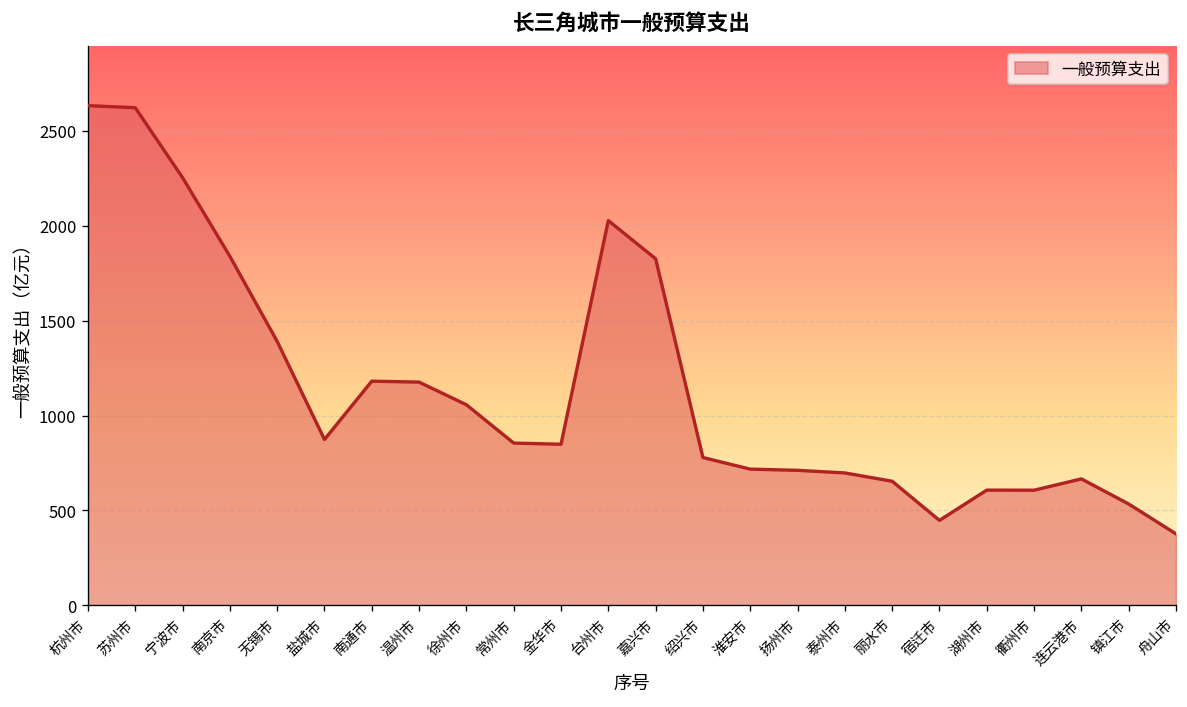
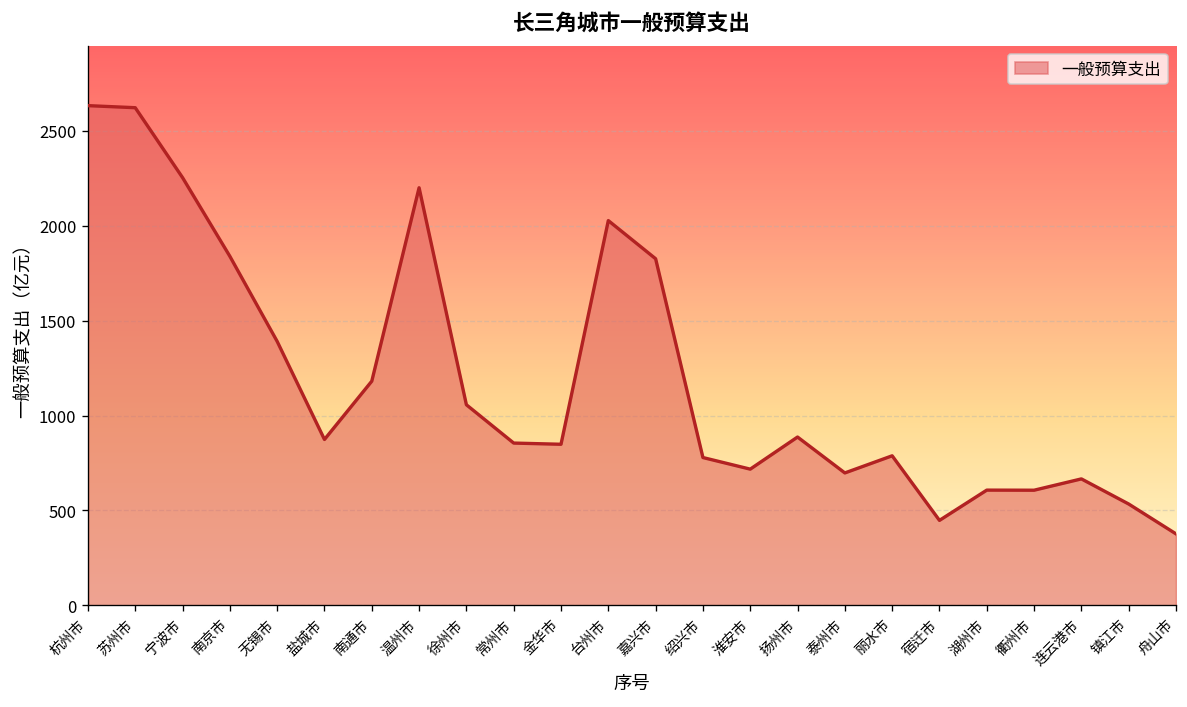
  {
    "杭州市": 2630,
    "苏州市": 2620,
    "宁波市": 2250,
    "南京市": 1840,
    "无锡市": 1390,
    "盐城市": 870,
    "南通市": 1180,
-   "温州市": 1180,
+   "温州市": 2200,
    "徐州市": 1060,
    "常州市": 850,
    "金华市": 850,
    "台州市": 2030,
    "嘉兴市": 1830,
    "绍兴市": 780,
    "淮安市": 720,
-   "扬州市": 710,
+   "扬州市": 890,
    "泰州市": 700,
-   "丽水市": 650,
+   "丽水市": 790,
    "宿迁市": 450,
    "湖州市": 610,
    "衢州市": 610,
    "连云港市": 670,
    "镇江市": 530,
    "舟山市": 380
  }
